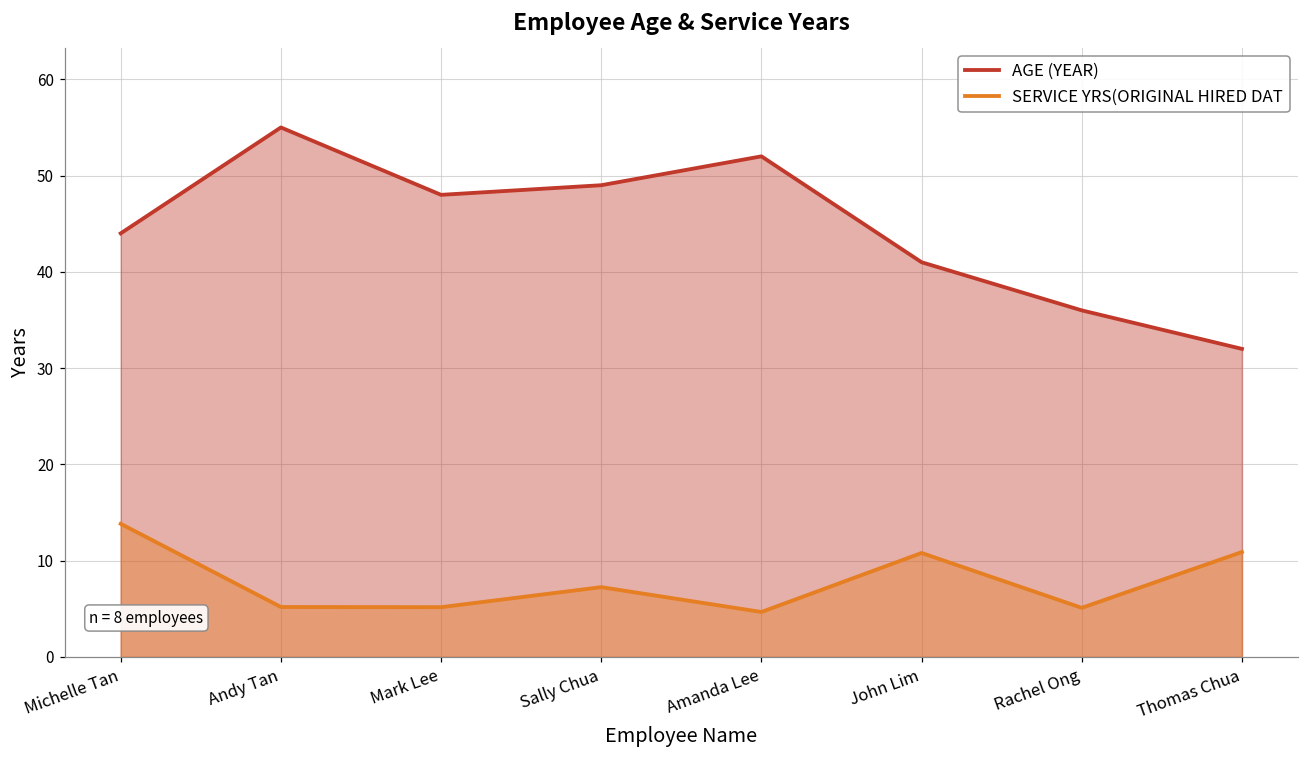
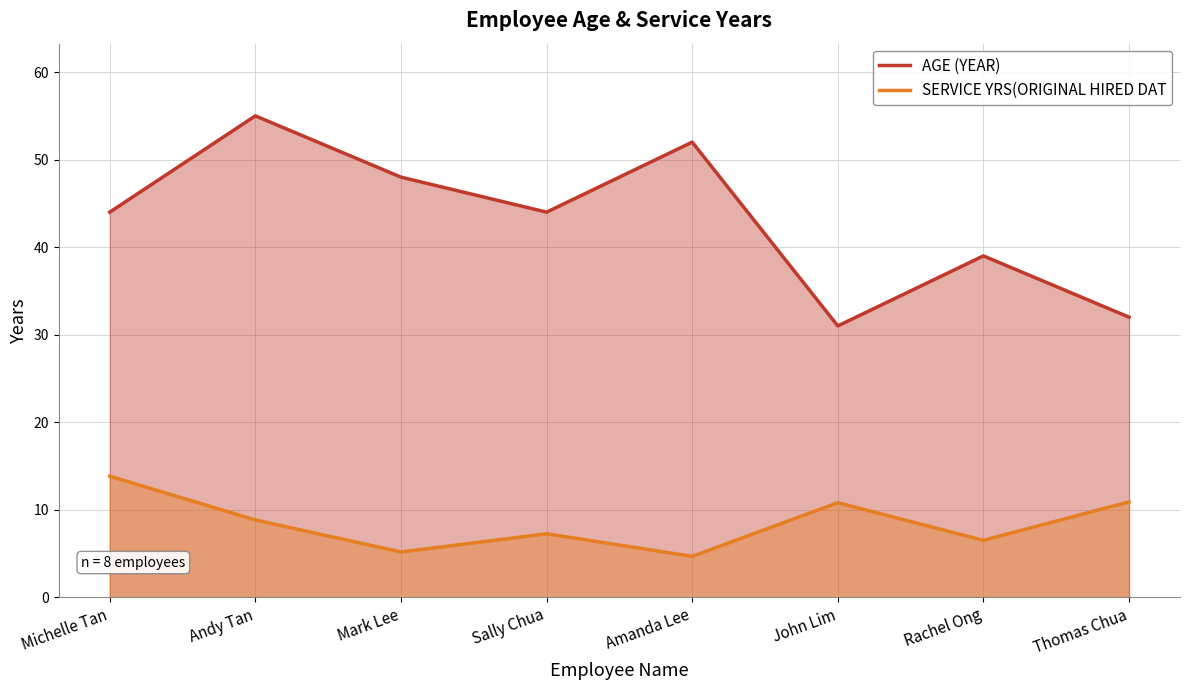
  {
    "AGE (YEAR)": {
      "Michelle Tan": 44,
      "Andy Tan": 55,
      "Mark Lee": 48,
-     "Sally Chua": 49,
+     "Sally Chua": 44,
      "Amanda Lee": 52,
-     "John Lim": 41,
-     "Rachel Ong": 36,
+     "John Lim": 31,
+     "Rachel Ong": 39,
      "Thomas Chua": 32
    },
    "SERVICE YRS(ORIGINAL HIRED DAT": {
      "Michelle Tan": 14,
-     "Andy Tan": 5,
+     "Andy Tan": 9,
      "Mark Lee": 5,
      "Sally Chua": 7,
      "Amanda Lee": 5,
      "John Lim": 11,
-     "Rachel Ong": 5,
+     "Rachel Ong": 7,
      "Thomas Chua": 11
    }
  }
